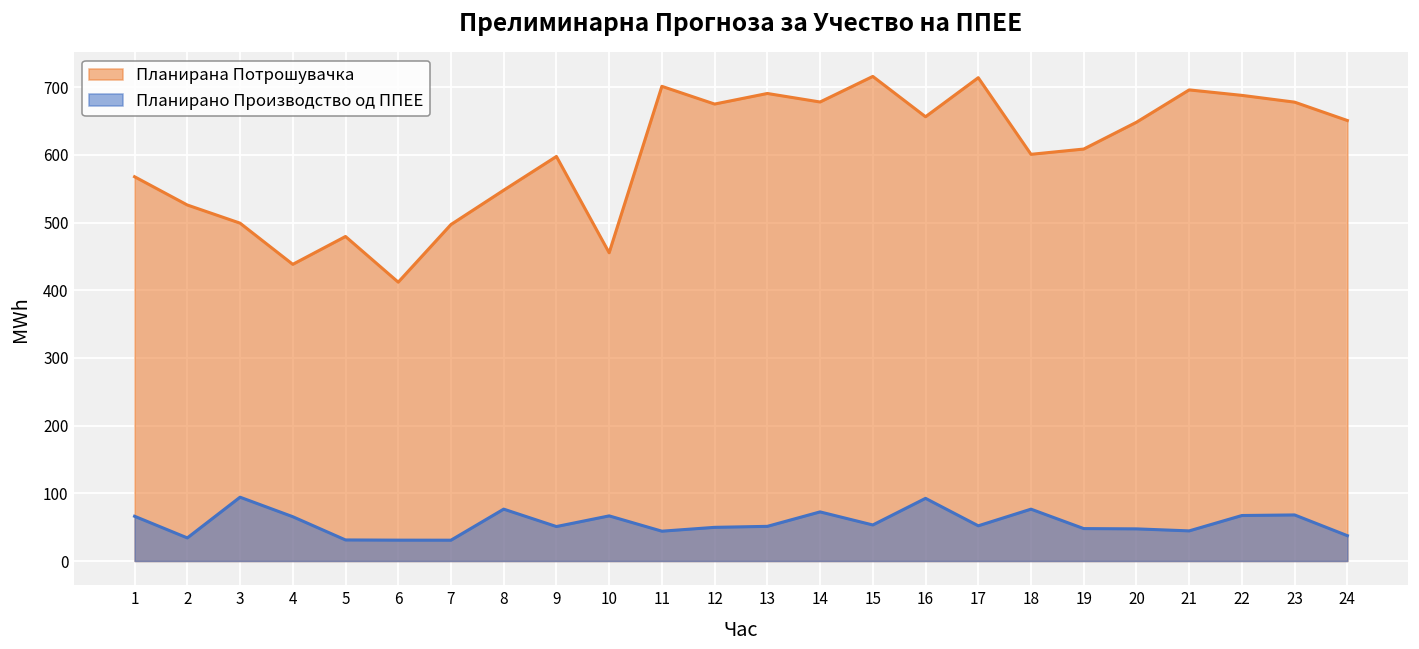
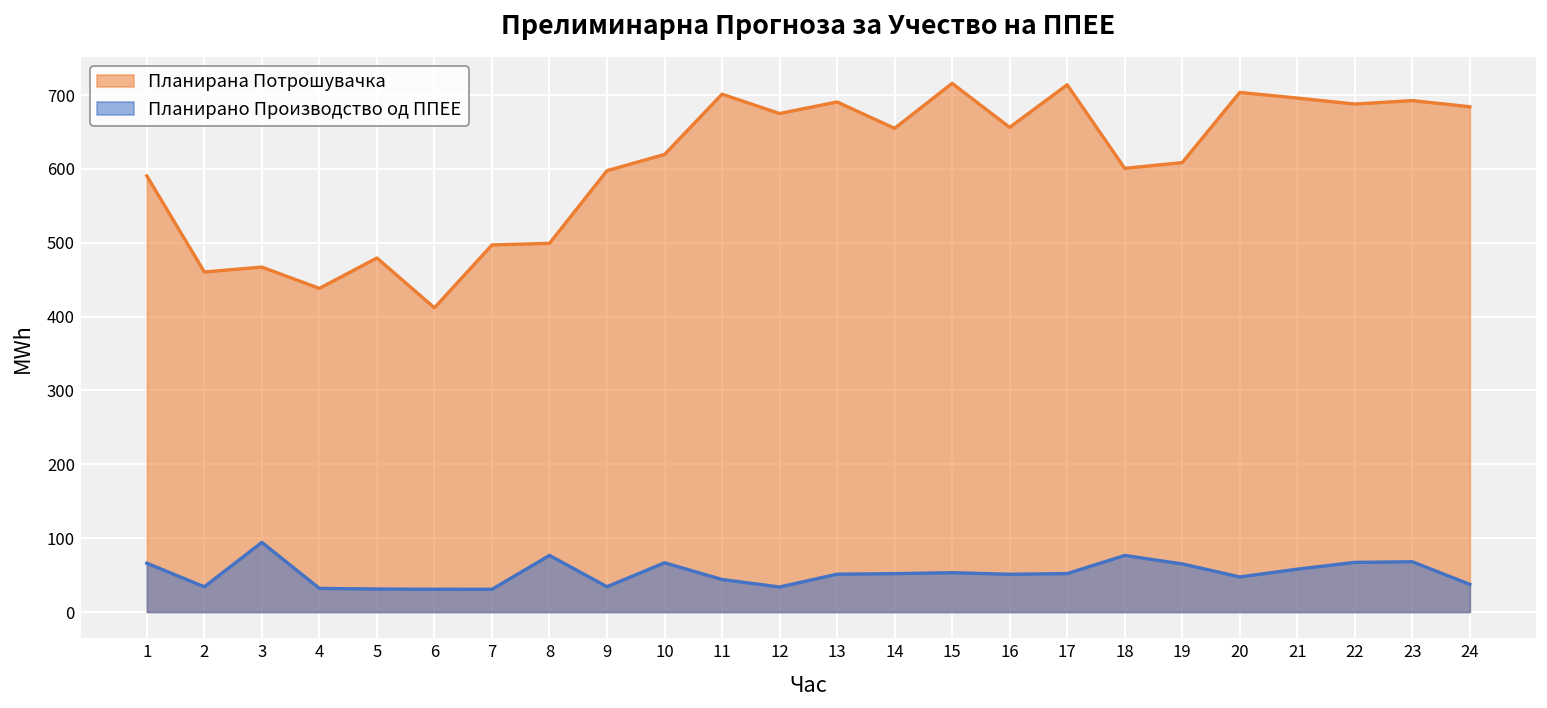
  {
    "Планирана Потрошувачка": {
-     "1": 570,
-     "2": 530,
-     "3": 500,
+     "1": 590,
+     "2": 460,
+     "3": 470,
      "4": 440,
      "5": 480,
      "6": 410,
      "7": 500,
-     "8": 550,
+     "8": 500,
      "9": 600,
-     "10": 460,
+     "10": 620,
      "11": 700,
      "12": 680,
      "13": 690,
-     "14": 680,
+     "14": 650,
      "15": 720,
      "16": 660,
      "17": 710,
      "18": 600,
      "19": 610,
-     "20": 650,
+     "20": 700,
      "21": 700,
      "22": 690,
-     "23": 680,
-     "24": 650
+     "23": 690,
+     "24": 680
    },
    "Планирано Производство од ППЕЕ": {
      "1": 70,
      "2": 30,
      "3": 90,
-     "4": 70,
+     "4": 30,
      "5": 30,
      "6": 30,
      "7": 30,
      "8": 80,
-     "9": 50,
+     "9": 30,
      "10": 70,
      "11": 40,
-     "12": 50,
+     "12": 30,
      "13": 50,
-     "14": 70,
+     "14": 50,
      "15": 50,
-     "16": 90,
+     "16": 50,
      "17": 50,
      "18": 80,
-     "19": 50,
+     "19": 70,
      "20": 50,
-     "21": 40,
+     "21": 60,
      "22": 70,
      "23": 70,
      "24": 40
    }
  }
